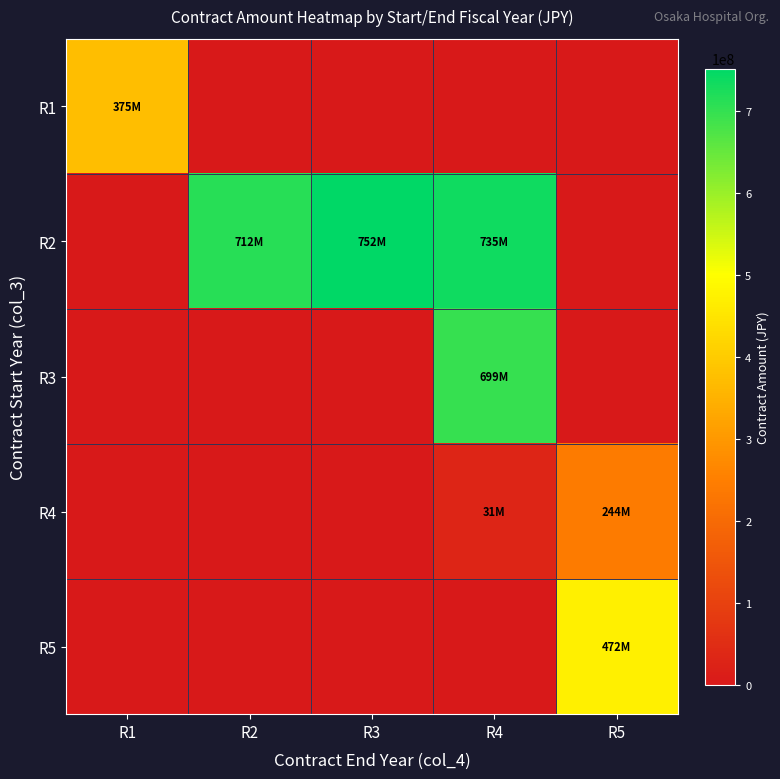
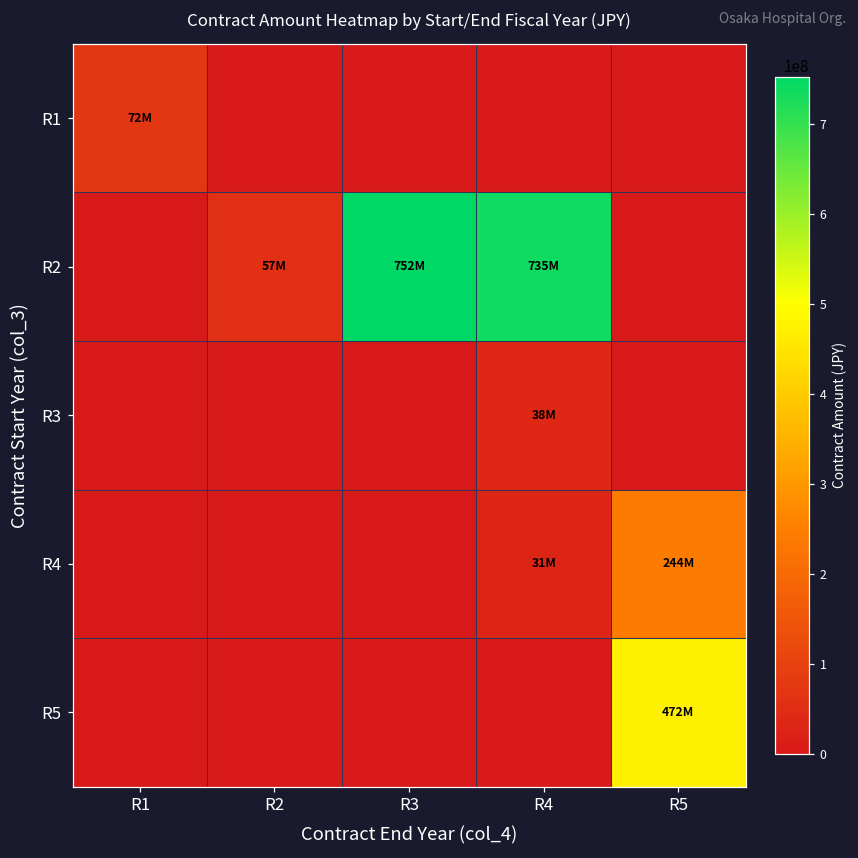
  {
    "R1": {
-     "R1": "375M"
+     "R1": "72M"
    },
    "R2": {
-     "R2": "712M",
+     "R2": "57M",
      "R3": "752M",
      "R4": "735M"
    },
    "R3": {
-     "R4": "699M"
+     "R4": "38M"
    },
    "R4": {
      "R4": "31M",
      "R5": "244M"
    },
    "R5": {
      "R5": "472M"
    }
  }
